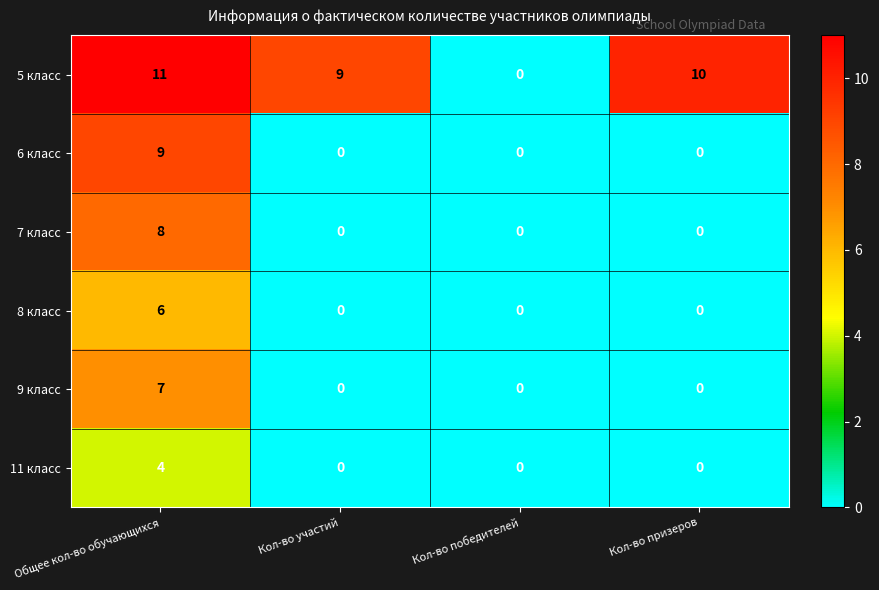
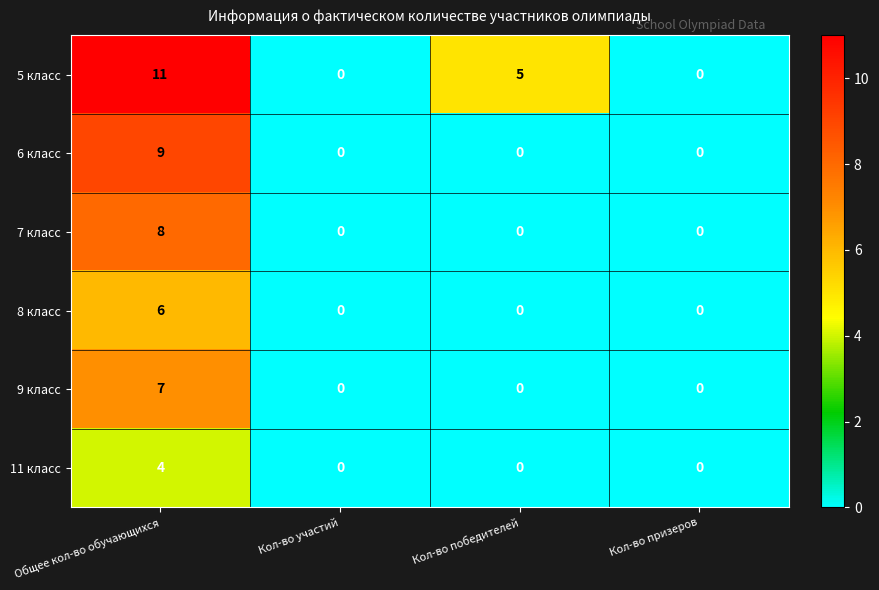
  {
    "5 класс": {
      "Общее кол-во обучающихся": 11,
-     "Кол-во участий": 9,
-     "Кол-во победителей": 0,
-     "Кол-во призеров": 10
+     "Кол-во участий": 0,
+     "Кол-во победителей": 5,
+     "Кол-во призеров": 0
    },
    "6 класс": {
      "Общее кол-во обучающихся": 9,
      "Кол-во участий": 0,
      "Кол-во победителей": 0,
      "Кол-во призеров": 0
    },
    "7 класс": {
      "Общее кол-во обучающихся": 8,
      "Кол-во участий": 0,
      "Кол-во победителей": 0,
      "Кол-во призеров": 0
    },
    "8 класс": {
      "Общее кол-во обучающихся": 6,
      "Кол-во участий": 0,
      "Кол-во победителей": 0,
      "Кол-во призеров": 0
    },
    "9 класс": {
      "Общее кол-во обучающихся": 7,
      "Кол-во участий": 0,
      "Кол-во победителей": 0,
      "Кол-во призеров": 0
    },
    "11 класс": {
      "Общее кол-во обучающихся": 4,
      "Кол-во участий": 0,
      "Кол-во победителей": 0,
      "Кол-во призеров": 0
    }
  }
